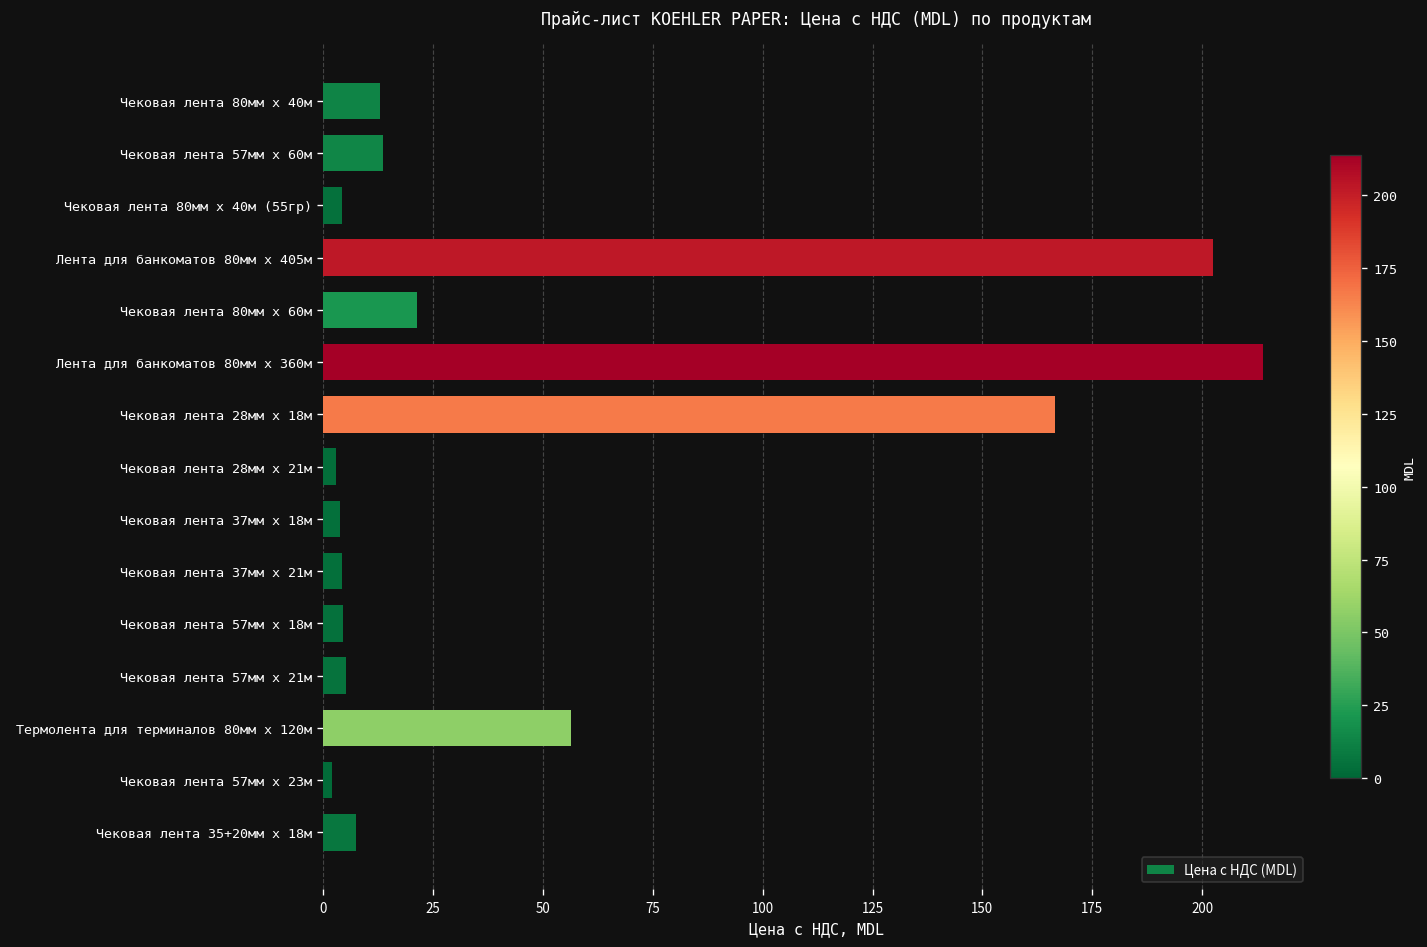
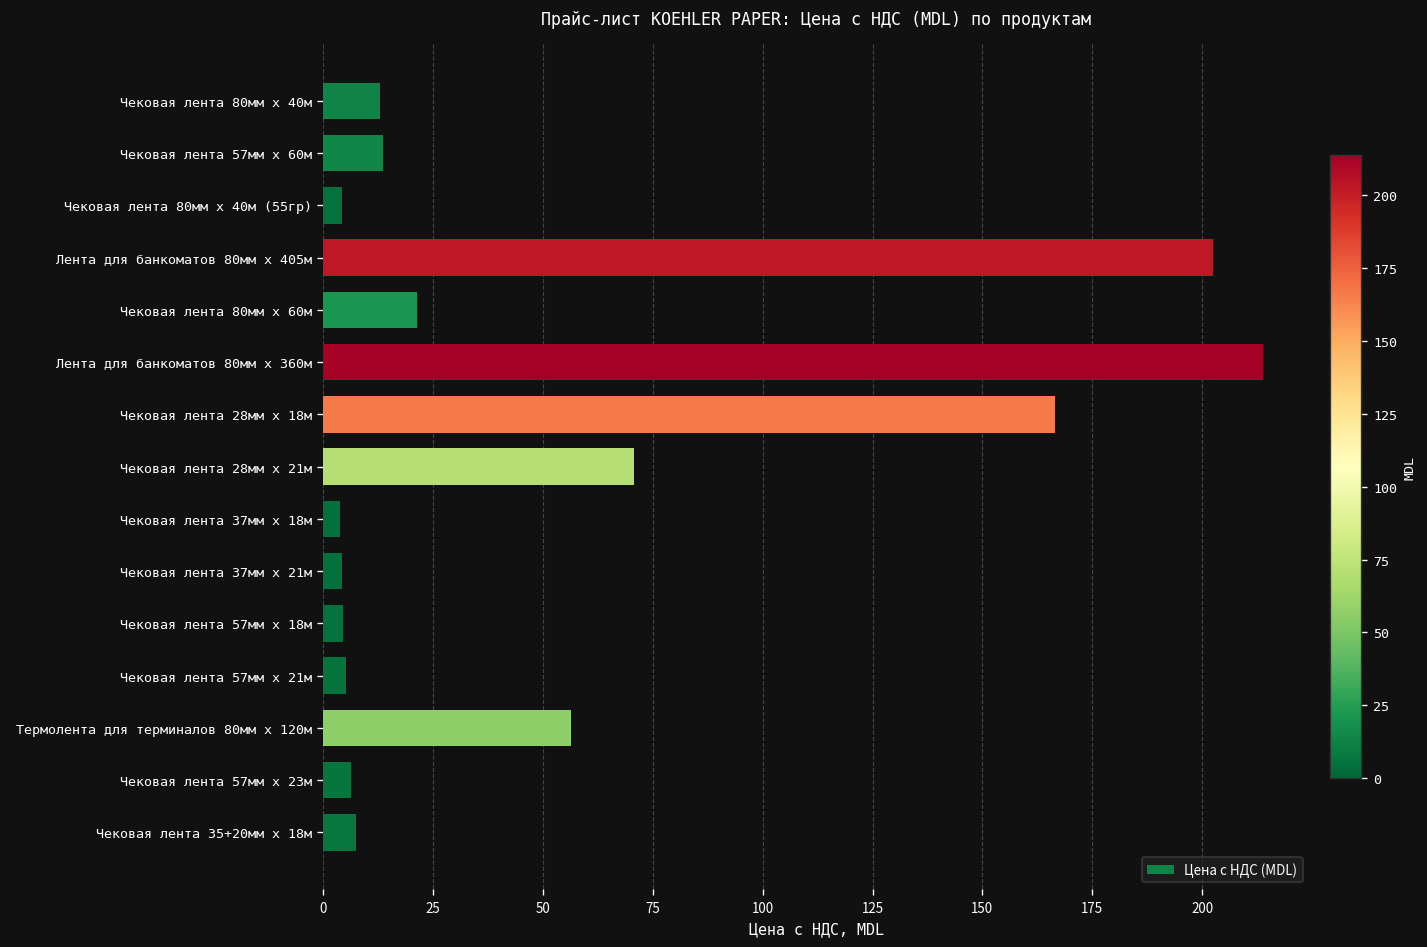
  {
    "Чековая лента 80мм х 40м": 13,
    "Чековая лента 57мм х 60м": 14,
    "Чековая лента 80мм х 40м (55гр)": 4,
    "Лента для банкоматов 80мм х 405м": 203,
    "Чековая лента 80мм х 60м": 21,
    "Лента для банкоматов 80мм х 360м": 214,
    "Чековая лента 28мм х 18м": 167,
-   "Чековая лента 28мм х 21м": 3,
+   "Чековая лента 28мм х 21м": 71,
    "Чековая лента 37мм х 18м": 4,
    "Чековая лента 37мм х 21м": 4,
    "Чековая лента 57мм х 18м": 5,
    "Чековая лента 57мм х 21м": 5,
    "Термолента для терминалов 80мм х 120м": 56,
-   "Чековая лента 57мм х 23м": 2,
+   "Чековая лента 57мм х 23м": 6,
    "Чековая лента 35+20мм х 18м": 8
  }
